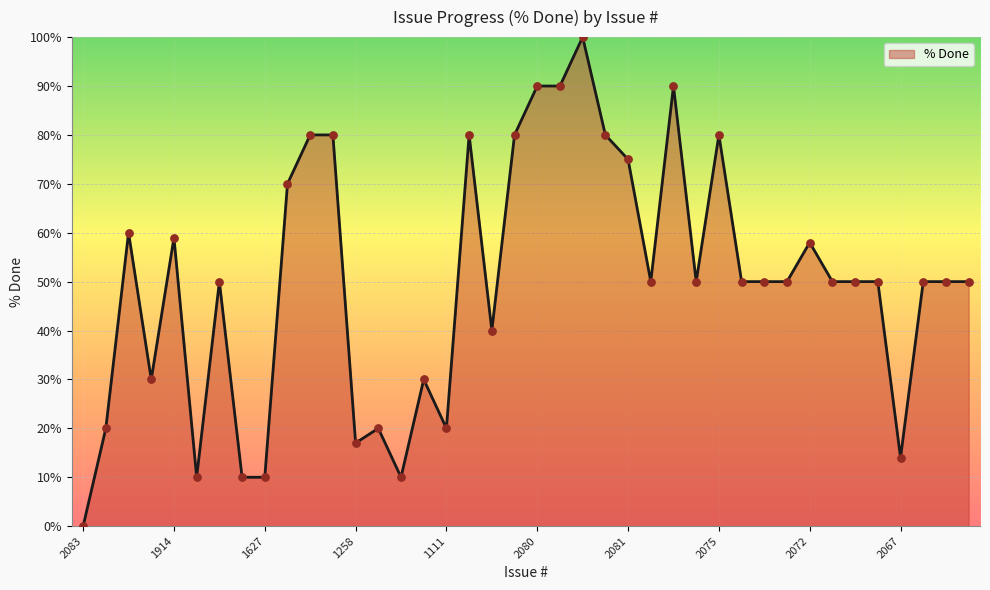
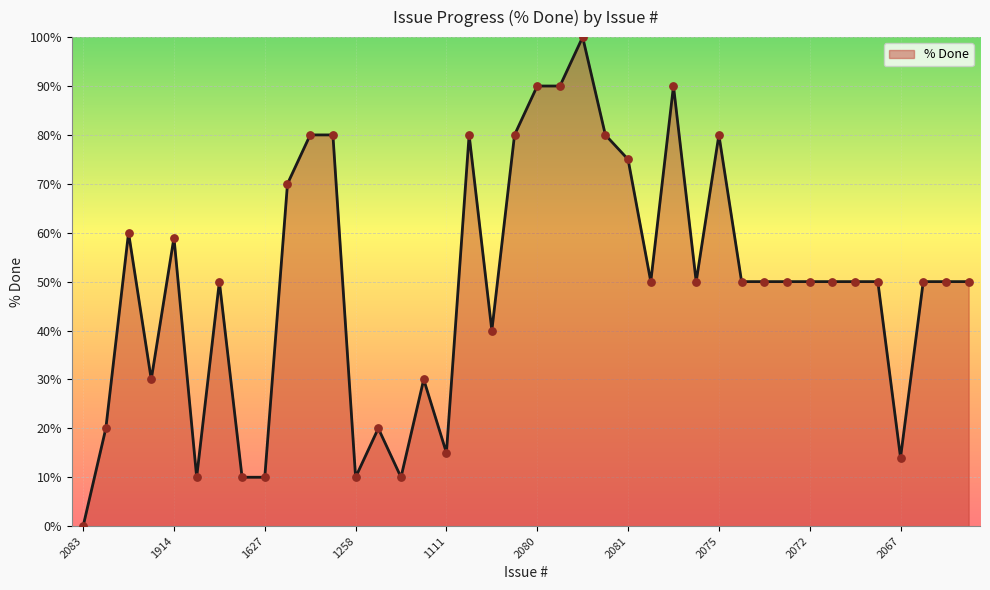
  {
    "2083": "0%",
    "1914": "59%",
    "1627": "10%",
-   "1258": "17%",
-   "1111": "20%",
+   "1258": "10%",
+   "1111": "15%",
    "2080": "90%",
    "2081": "75%",
    "2075": "80%",
-   "2072": "58%",
+   "2072": "50%",
    "2067": "14%"
  }
